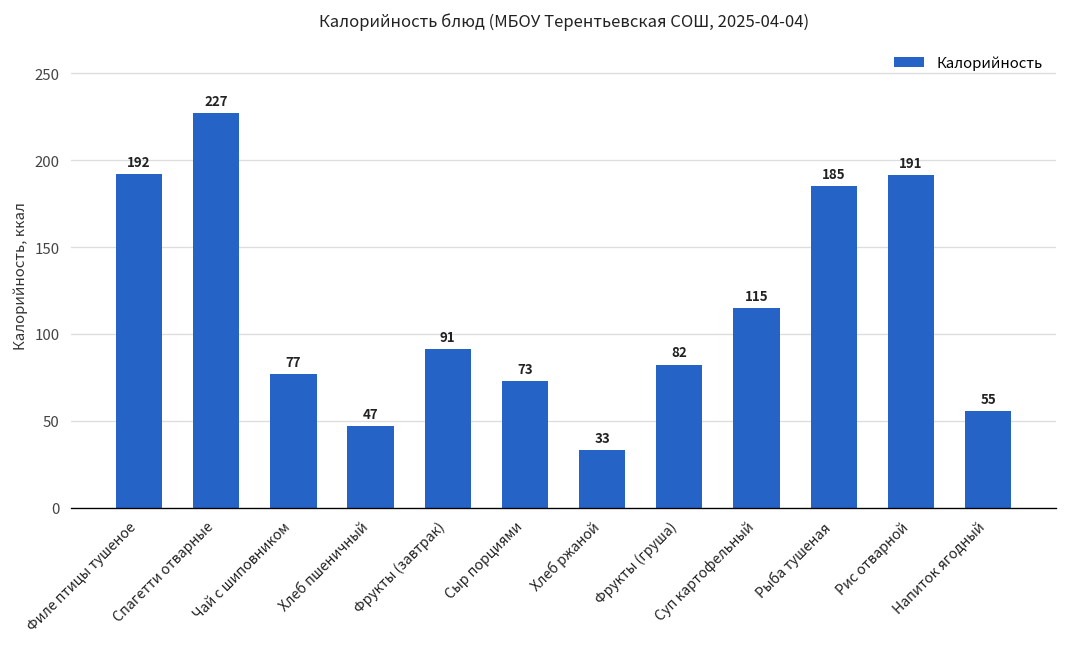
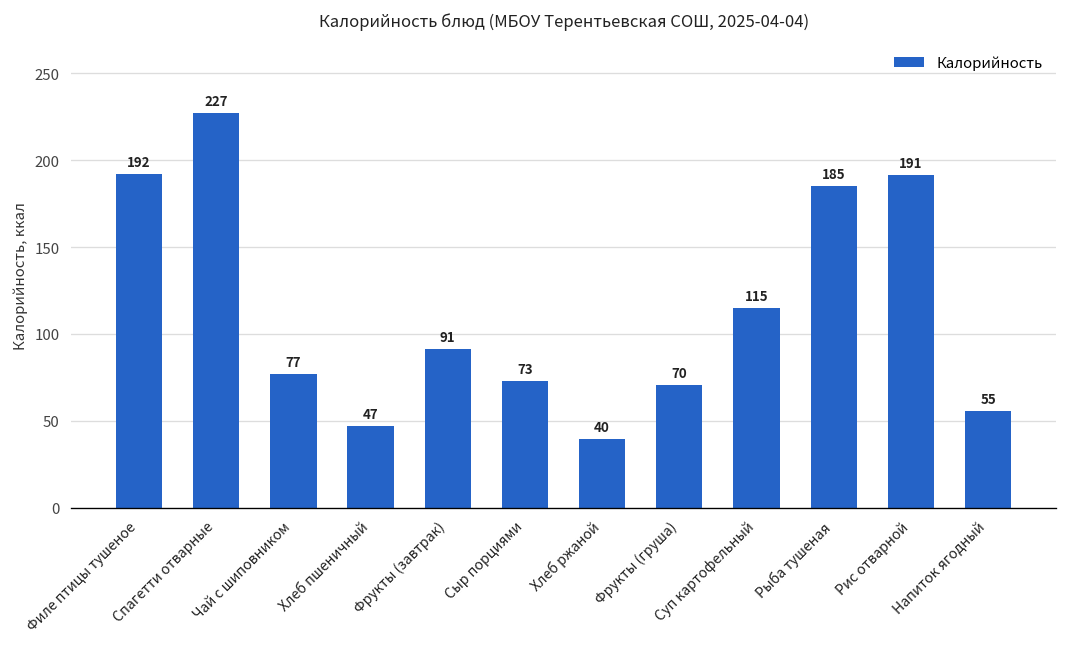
  {
    "Филе птицы тушеное": 192,
    "Спагетти отварные": 227,
    "Чай с шиповником": 77,
    "Хлеб пшеничный": 47,
    "Фрукты (завтрак)": 91,
    "Сыр порциями": 73,
-   "Хлеб ржаной": 33,
-   "Фрукты (груша)": 82,
+   "Хлеб ржаной": 40,
+   "Фрукты (груша)": 70,
    "Суп картофельный": 115,
    "Рыба тушеная": 185,
    "Рис отварной": 191,
    "Напиток ягодный": 55
  }
